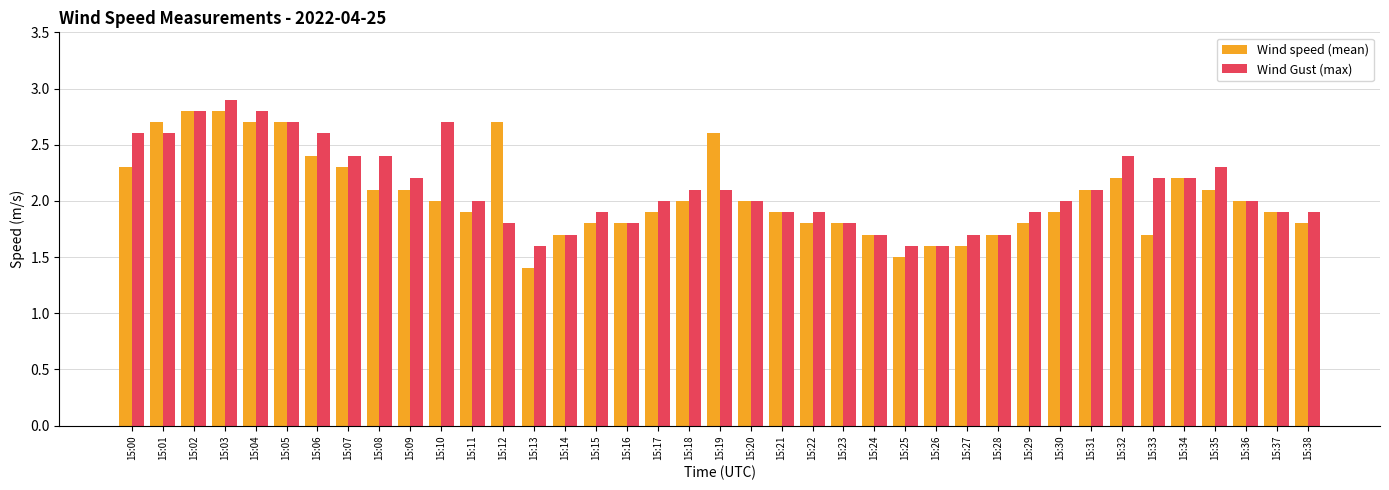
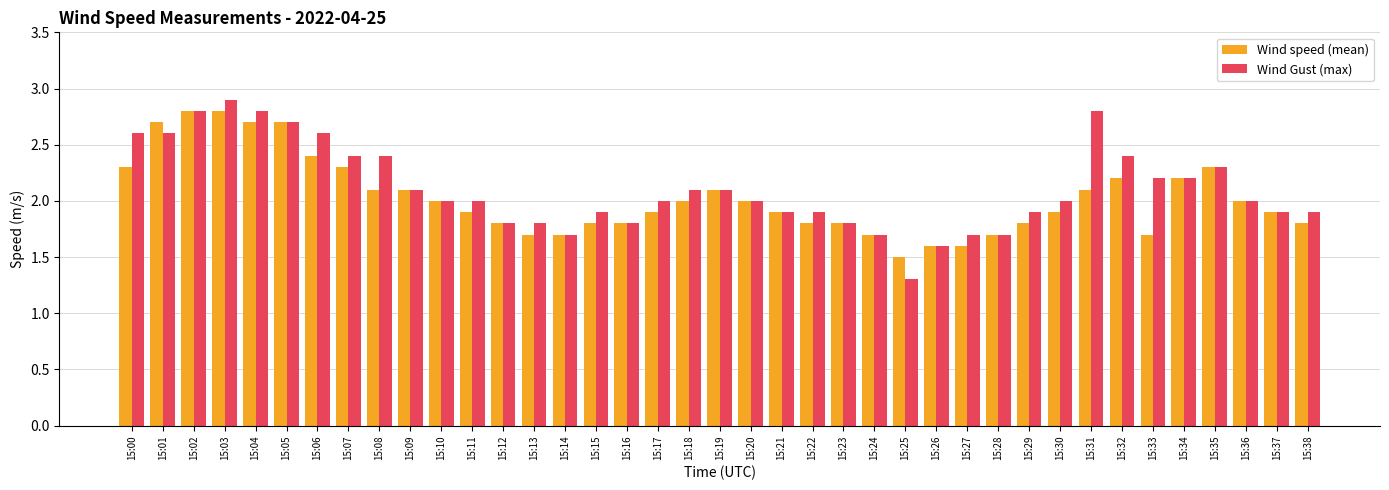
  {
    "Wind speed (mean)": {
      "15:00": 2.3,
      "15:01": 2.7,
      "15:02": 2.8,
      "15:03": 2.8,
      "15:04": 2.7,
      "15:05": 2.7,
      "15:06": 2.4,
      "15:07": 2.3,
      "15:08": 2.1,
      "15:09": 2.1,
      "15:10": 2.0,
      "15:11": 1.9,
-     "15:12": 2.7,
-     "15:13": 1.4,
+     "15:12": 1.8,
+     "15:13": 1.7,
      "15:14": 1.7,
      "15:15": 1.8,
      "15:16": 1.8,
      "15:17": 1.9,
      "15:18": 2.0,
-     "15:19": 2.6,
+     "15:19": 2.1,
      "15:20": 2.0,
      "15:21": 1.9,
      "15:22": 1.8,
      "15:23": 1.8,
      "15:24": 1.7,
      "15:25": 1.5,
      "15:26": 1.6,
      "15:27": 1.6,
      "15:28": 1.7,
      "15:29": 1.8,
      "15:30": 1.9,
      "15:31": 2.1,
      "15:32": 2.2,
      "15:33": 1.7,
      "15:34": 2.2,
-     "15:35": 2.1,
+     "15:35": 2.3,
      "15:36": 2.0,
      "15:37": 1.9,
      "15:38": 1.8
    },
    "Wind Gust (max)": {
      "15:00": 2.6,
      "15:01": 2.6,
      "15:02": 2.8,
      "15:03": 2.9,
      "15:04": 2.8,
      "15:05": 2.7,
      "15:06": 2.6,
      "15:07": 2.4,
      "15:08": 2.4,
-     "15:09": 2.2,
-     "15:10": 2.7,
+     "15:09": 2.1,
+     "15:10": 2.0,
      "15:11": 2.0,
      "15:12": 1.8,
-     "15:13": 1.6,
+     "15:13": 1.8,
      "15:14": 1.7,
      "15:15": 1.9,
      "15:16": 1.8,
      "15:17": 2.0,
      "15:18": 2.1,
      "15:19": 2.1,
      "15:20": 2.0,
      "15:21": 1.9,
      "15:22": 1.9,
      "15:23": 1.8,
      "15:24": 1.7,
-     "15:25": 1.6,
+     "15:25": 1.3,
      "15:26": 1.6,
      "15:27": 1.7,
      "15:28": 1.7,
      "15:29": 1.9,
      "15:30": 2.0,
-     "15:31": 2.1,
+     "15:31": 2.8,
      "15:32": 2.4,
      "15:33": 2.2,
      "15:34": 2.2,
      "15:35": 2.3,
      "15:36": 2.0,
      "15:37": 1.9,
      "15:38": 1.9
    }
  }
